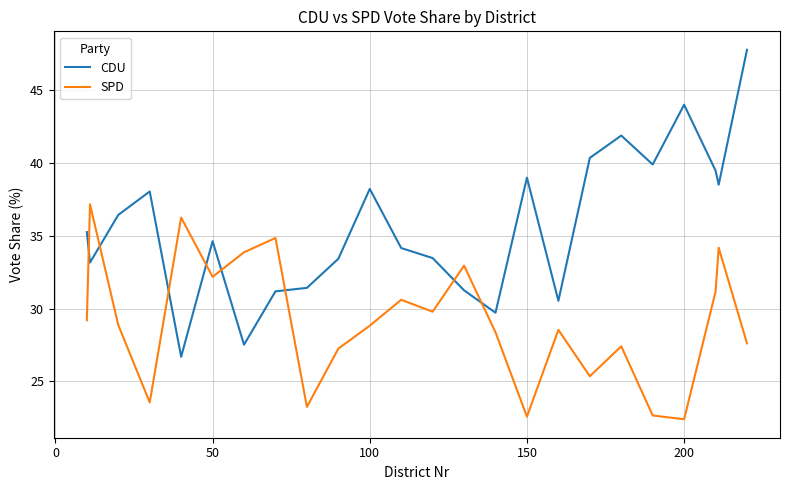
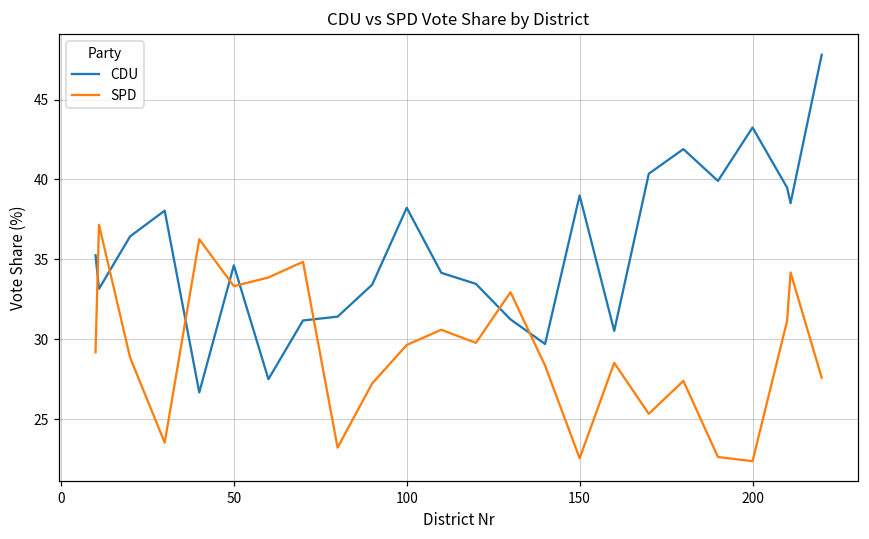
  {
    "CDU": {
      "50": 34.6,
      "100": 38.2,
      "150": 39.0,
-     "200": 44.0
+     "200": 43.3
    },
    "SPD": {
-     "50": 32.2,
-     "100": 28.8,
+     "50": 33.3,
+     "100": 29.7,
      "150": 22.6,
      "200": 22.4
    }
  }
